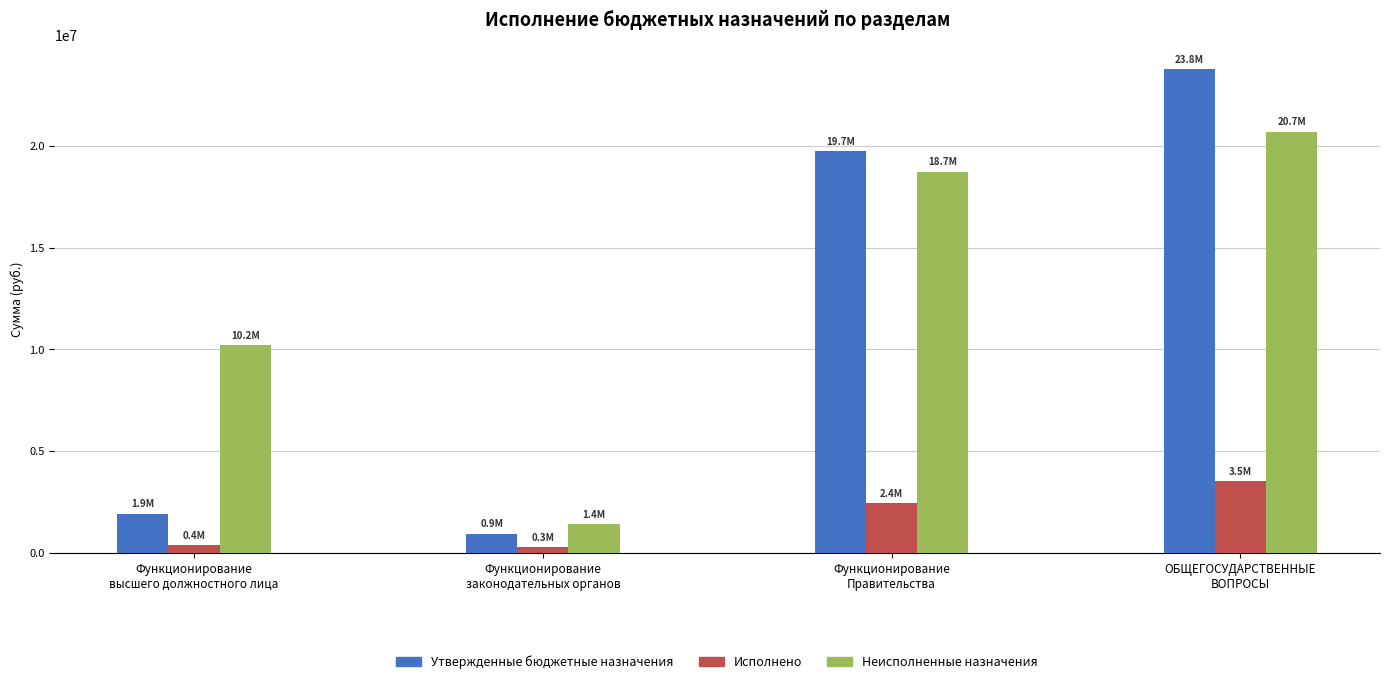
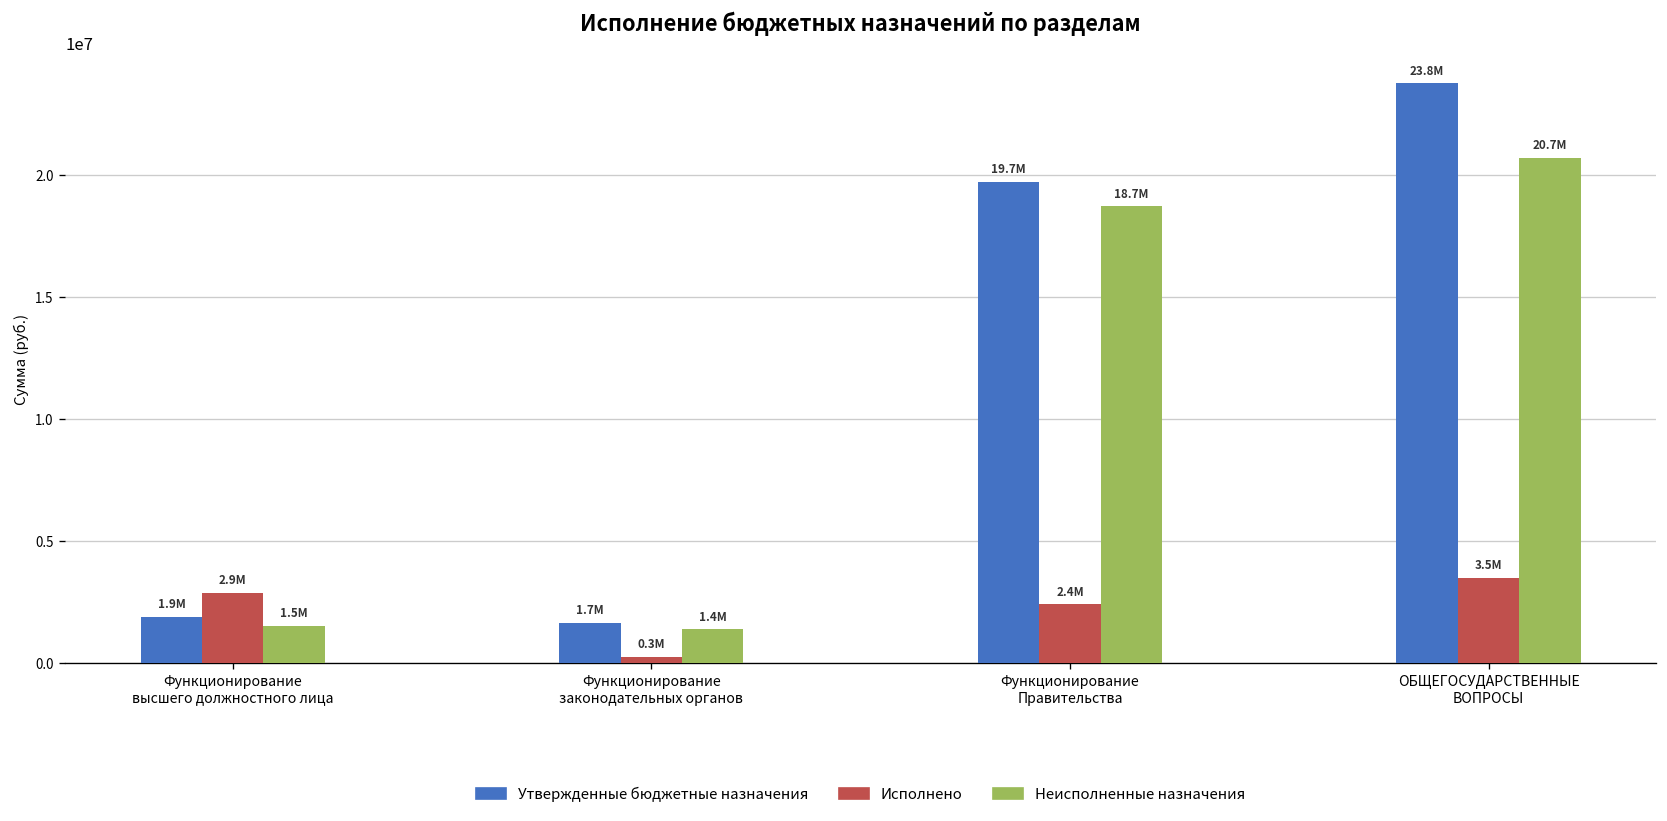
  {
    "Утвержденные бюджетные назначения": {
      "Функционирование высшего должностного лица": "1.9M",
-     "Функционирование законодательных органов": "0.9M",
+     "Функционирование законодательных органов": "1.7M",
      "Функционирование Правительства": "19.7M",
      "ОБЩЕГОСУДАРСТВЕННЫЕ ВОПРОСЫ": "23.8M"
    },
    "Исполнено": {
-     "Функционирование высшего должностного лица": "0.4M",
+     "Функционирование высшего должностного лица": "2.9M",
      "Функционирование законодательных органов": "0.3M",
      "Функционирование Правительства": "2.4M",
      "ОБЩЕГОСУДАРСТВЕННЫЕ ВОПРОСЫ": "3.5M"
    },
    "Неисполненные назначения": {
-     "Функционирование высшего должностного лица": "10.2M",
+     "Функционирование высшего должностного лица": "1.5M",
      "Функционирование законодательных органов": "1.4M",
      "Функционирование Правительства": "18.7M",
      "ОБЩЕГОСУДАРСТВЕННЫЕ ВОПРОСЫ": "20.7M"
    }
  }
